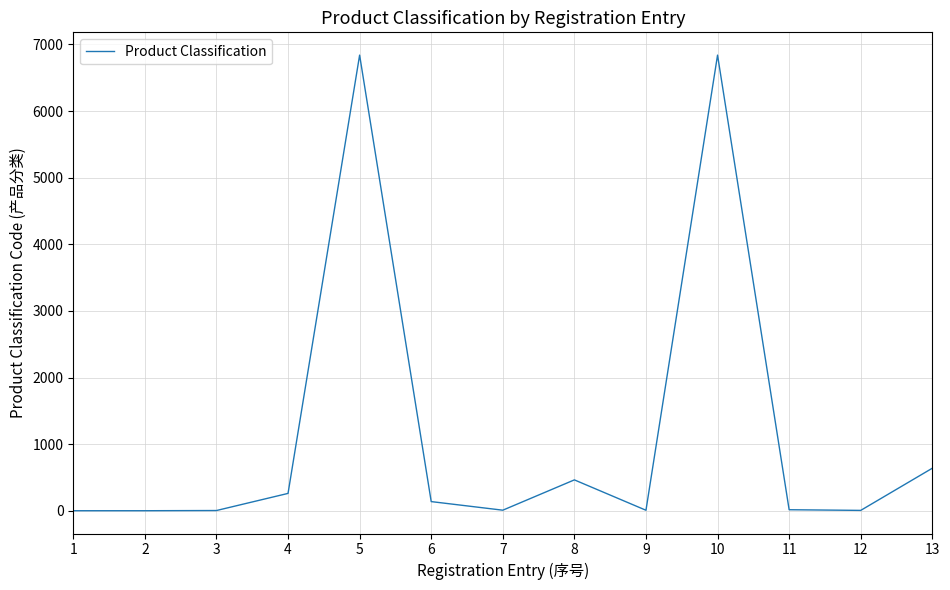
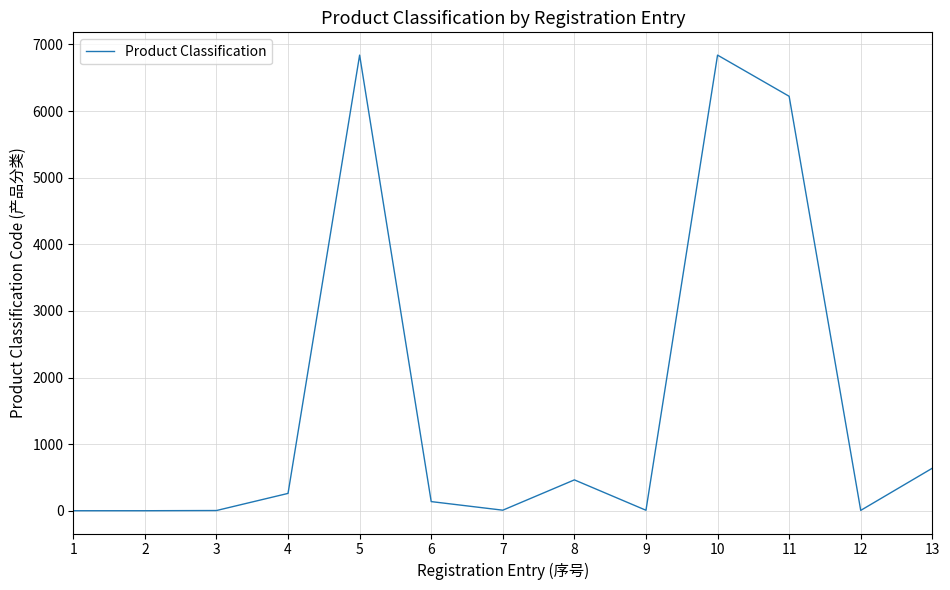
  {
    "1": 0,
    "2": 0,
    "3": 0,
    "4": 300,
    "5": 6800,
    "6": 100,
    "7": 0,
    "8": 500,
    "9": 0,
    "10": 6800,
-   "11": 0,
+   "11": 6200,
    "12": 0,
    "13": 600
  }
